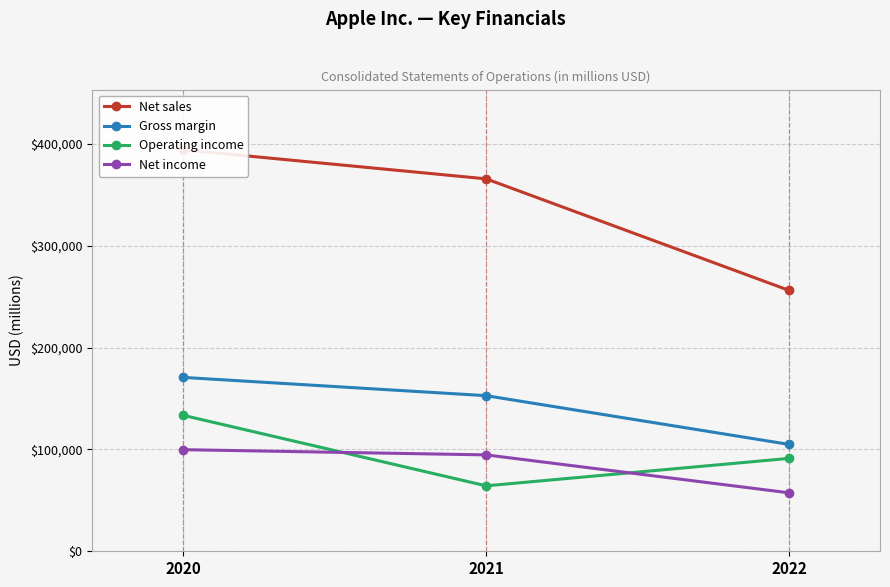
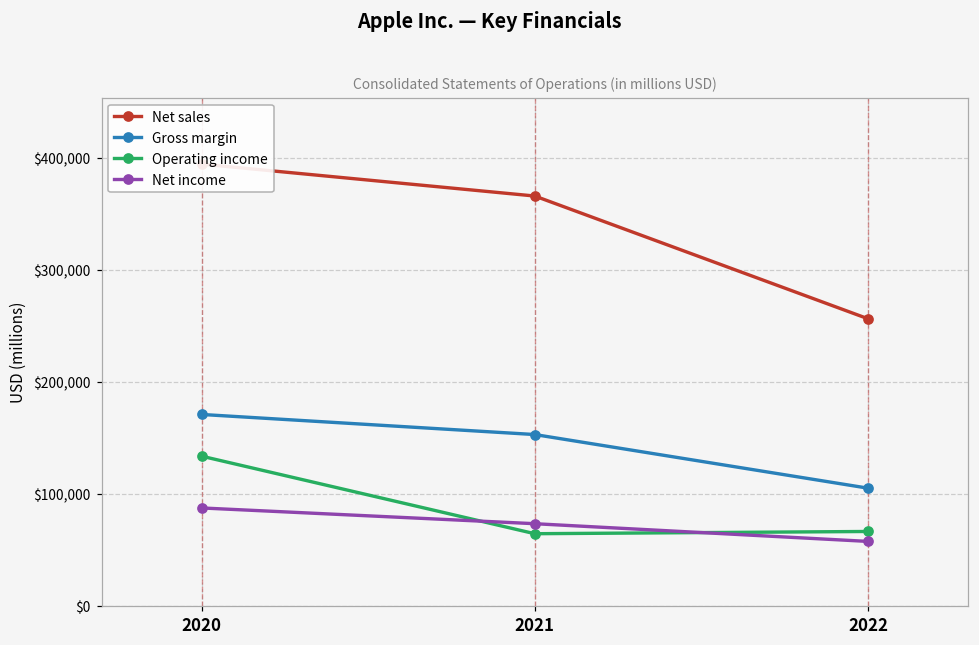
  {
    "Net sales": {
      "2021": "$366,000",
      "2022": "$256,000"
    },
    "Gross margin": {
      "2020": "$171,000",
      "2021": "$153,000",
      "2022": "$105,000"
    },
    "Operating income": {
      "2020": "$134,000",
      "2021": "$64,000",
-     "2022": "$91,000"
+     "2022": "$66,000"
    },
    "Net income": {
-     "2020": "$100,000",
-     "2021": "$95,000",
+     "2020": "$87,000",
+     "2021": "$73,000",
      "2022": "$57,000"
    }
  }
